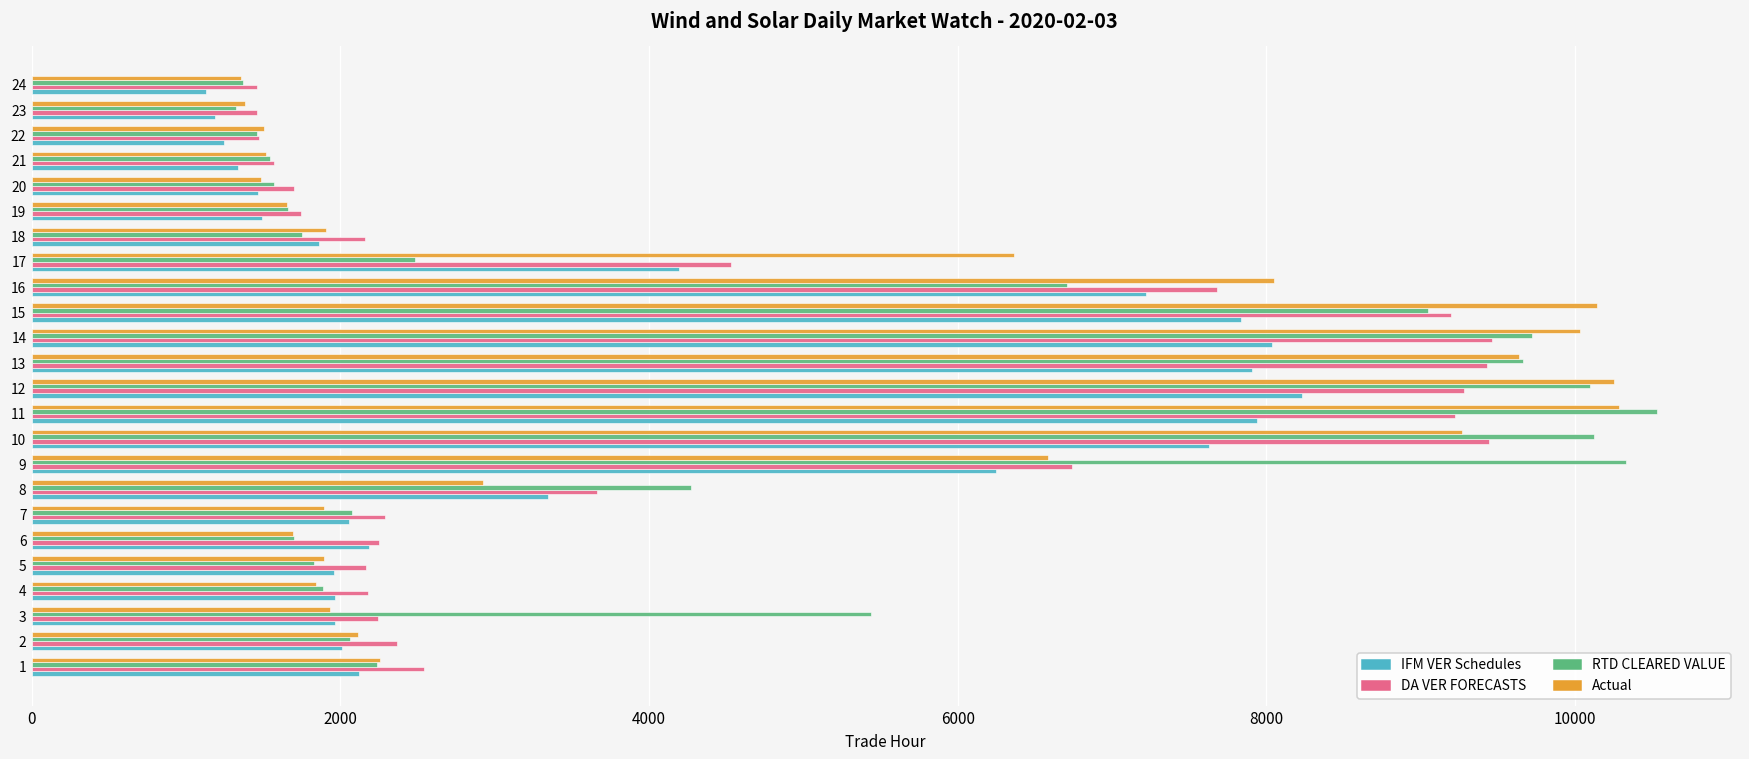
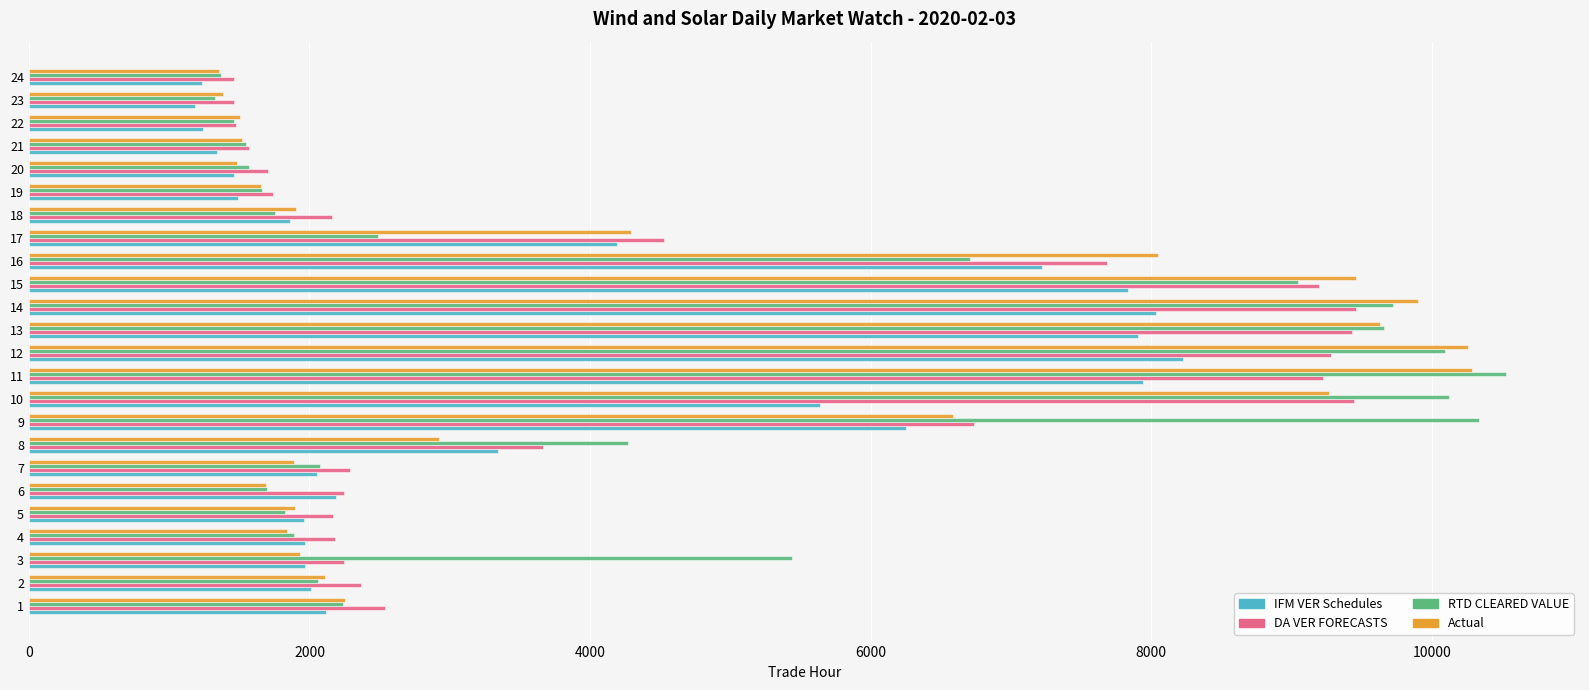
  {
    "IFM VER Schedules": {
-     "24": 1130,
+     "24": 1230,
      "23": 1190,
      "22": 1240,
      "21": 1340,
      "20": 1460,
      "19": 1490,
      "18": 1860,
      "17": 4190,
      "16": 7220,
      "15": 7830,
      "14": 8040,
      "13": 7910,
      "12": 8230,
      "11": 7940,
-     "10": 7630,
+     "10": 5640,
      "9": 6250,
      "8": 3340,
      "7": 2060,
      "6": 2190,
      "5": 1960,
      "4": 1970,
      "3": 1970,
      "2": 2010,
      "1": 2120
    },
    "DA VER FORECASTS": {
      "24": 1460,
      "23": 1460,
      "22": 1470,
      "21": 1570,
      "20": 1700,
      "19": 1740,
      "18": 2160,
      "17": 4530,
      "16": 7680,
      "15": 9190,
      "14": 9460,
      "13": 9430,
      "12": 9280,
      "11": 9220,
      "10": 9440,
      "9": 6740,
      "8": 3660,
      "7": 2290,
      "6": 2250,
      "5": 2170,
      "4": 2180,
      "3": 2250,
      "2": 2370,
      "1": 2540
    },
    "RTD CLEARED VALUE": {
      "24": 1370,
      "23": 1330,
      "22": 1460,
      "21": 1550,
      "20": 1570,
      "19": 1660,
      "18": 1750,
      "17": 2490,
      "16": 6710,
      "15": 9040,
      "14": 9720,
      "13": 9660,
      "12": 10090,
      "11": 10530,
      "10": 10120,
      "9": 10330,
      "8": 4270,
      "7": 2070,
      "6": 1700,
      "5": 1830,
      "4": 1890,
      "3": 5440,
      "2": 2060,
      "1": 2240
    },
    "Actual": {
      "24": 1360,
      "23": 1380,
      "22": 1500,
      "21": 1520,
      "20": 1490,
      "19": 1650,
      "18": 1910,
-     "17": 6360,
+     "17": 4290,
      "16": 8050,
-     "15": 10140,
-     "14": 10030,
+     "15": 9460,
+     "14": 9900,
      "13": 9630,
      "12": 10250,
      "11": 10280,
      "10": 9270,
      "9": 6580,
      "8": 2930,
      "7": 1890,
      "6": 1690,
      "5": 1900,
      "4": 1840,
      "3": 1930,
      "2": 2110,
      "1": 2260
    }
  }
